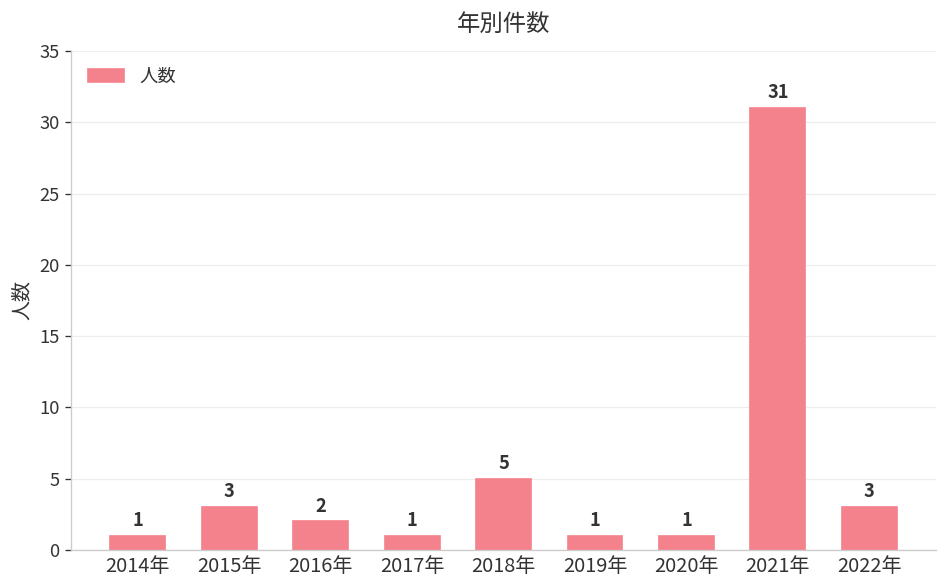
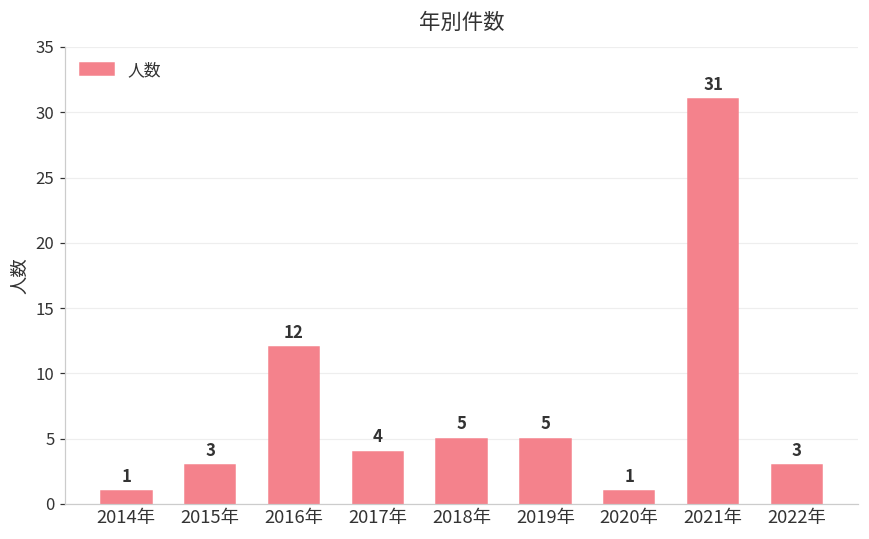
  {
    "2014年": 1,
    "2015年": 3,
-   "2016年": 2,
-   "2017年": 1,
+   "2016年": 12,
+   "2017年": 4,
    "2018年": 5,
-   "2019年": 1,
+   "2019年": 5,
    "2020年": 1,
    "2021年": 31,
    "2022年": 3
  }
